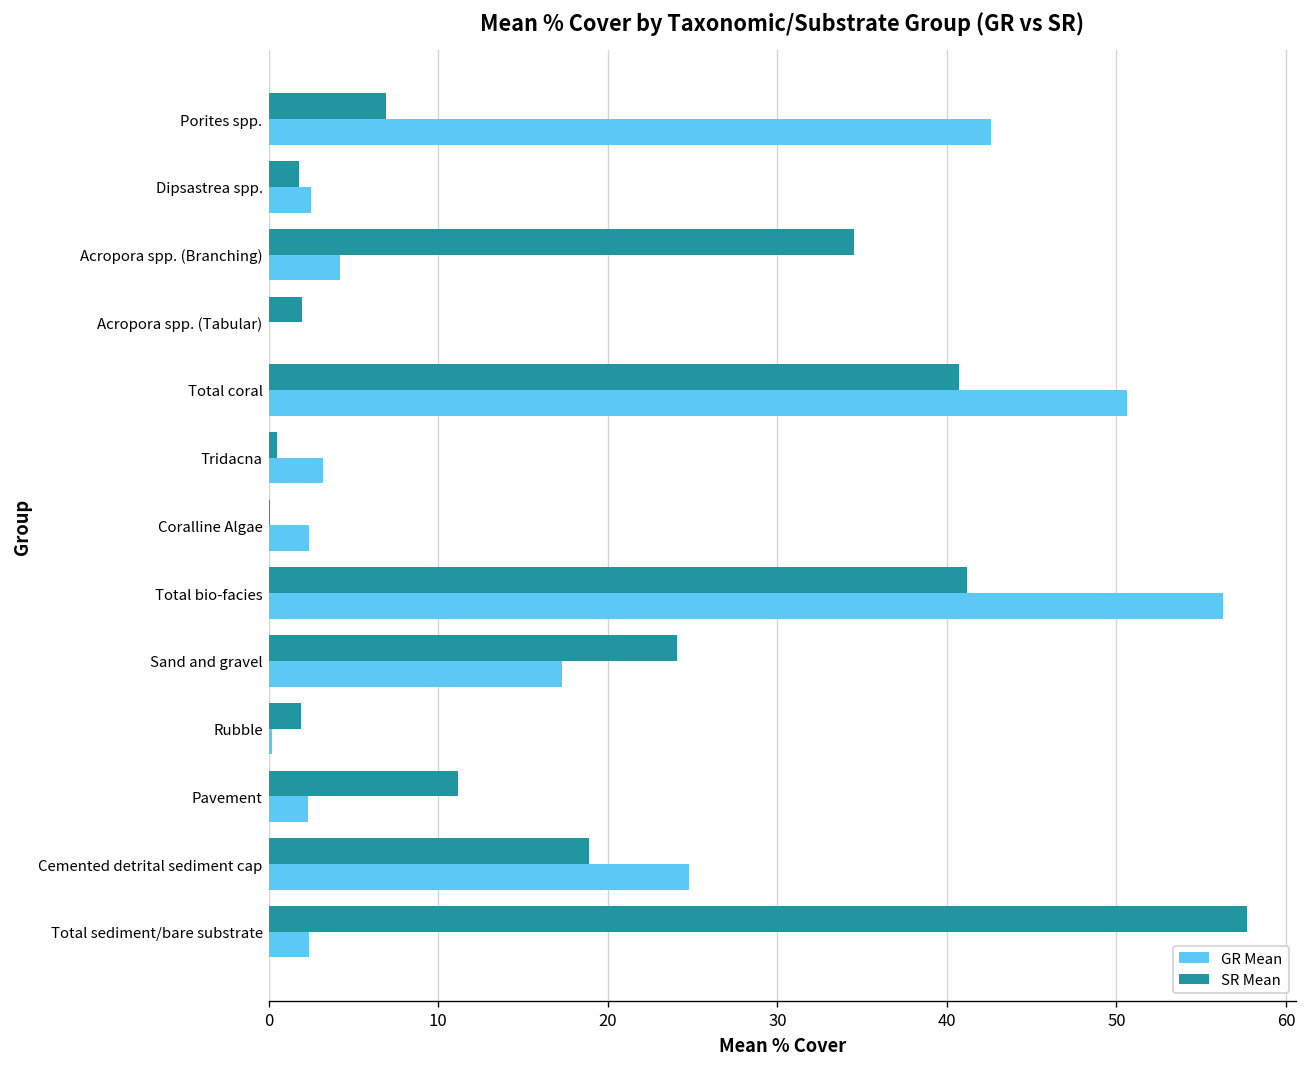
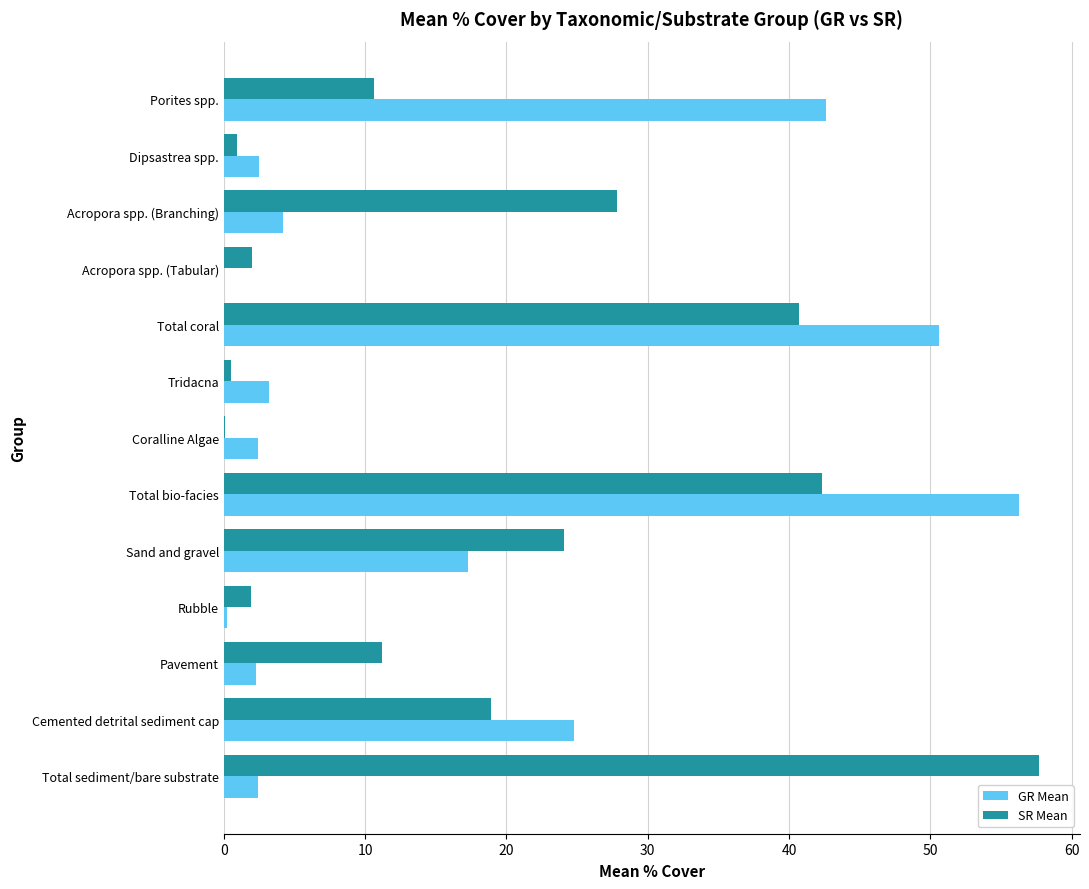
  {
    "GR Mean": {
      "Porites spp.": 42.6,
      "Dipsastrea spp.": 2.5,
      "Acropora spp. (Branching)": 4.2,
      "Acropora spp. (Tabular)": 0.0,
      "Total coral": 50.6,
      "Tridacna": 3.2,
      "Coralline Algae": 2.4,
      "Total bio-facies": 56.3,
      "Sand and gravel": 17.3,
      "Rubble": 0.2,
      "Pavement": 2.3,
      "Cemented detrital sediment cap": 24.8,
      "Total sediment/bare substrate": 2.4
    },
    "SR Mean": {
-     "Porites spp.": 6.9,
-     "Dipsastrea spp.": 1.8,
-     "Acropora spp. (Branching)": 34.5,
+     "Porites spp.": 10.6,
+     "Dipsastrea spp.": 0.9,
+     "Acropora spp. (Branching)": 27.8,
      "Acropora spp. (Tabular)": 2.0,
      "Total coral": 40.7,
      "Tridacna": 0.5,
-     "Total bio-facies": 41.2,
+     "Total bio-facies": 42.3,
      "Sand and gravel": 24.1,
      "Rubble": 1.9,
      "Pavement": 11.2,
      "Cemented detrital sediment cap": 18.9,
      "Total sediment/bare substrate": 57.7
    }
  }
